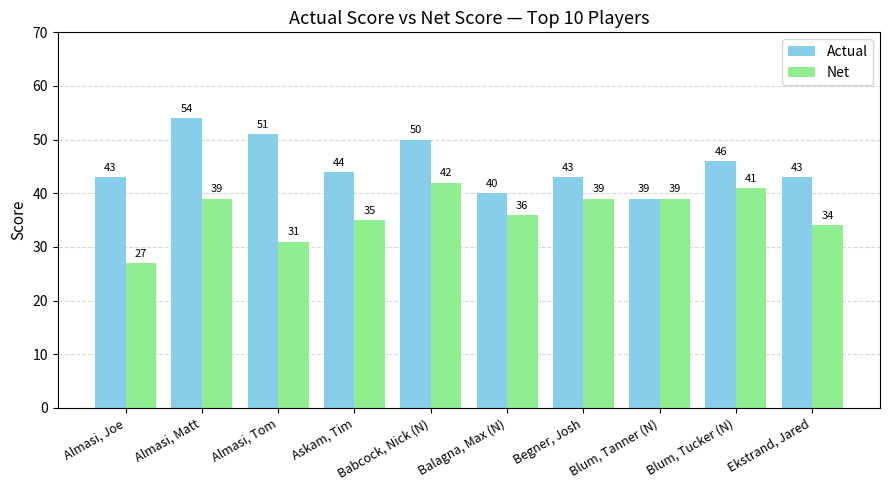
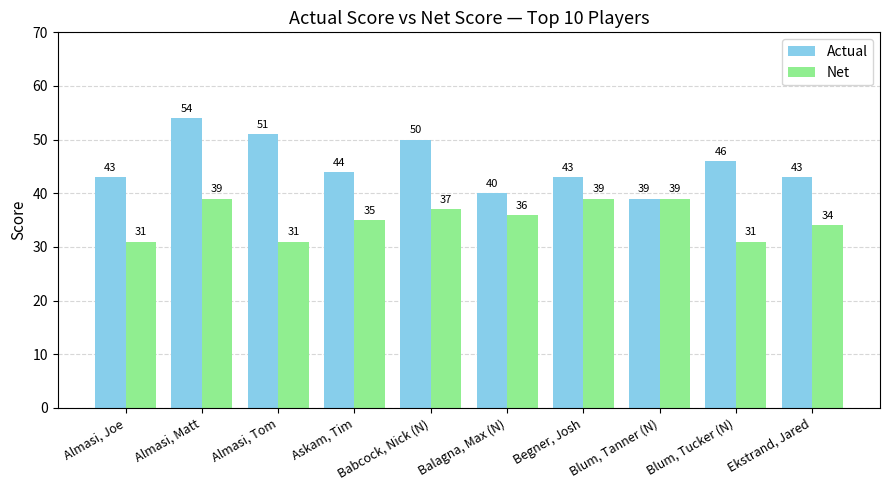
  {
    "Actual": {
      "Almasi, Joe": 43,
      "Almasi, Matt": 54,
      "Almasi, Tom": 51,
      "Askam, Tim": 44,
      "Babcock, Nick (N)": 50,
      "Balagna, Max (N)": 40,
      "Begner, Josh": 43,
      "Blum, Tanner (N)": 39,
      "Blum, Tucker (N)": 46,
      "Ekstrand, Jared": 43
    },
    "Net": {
-     "Almasi, Joe": 27,
+     "Almasi, Joe": 31,
      "Almasi, Matt": 39,
      "Almasi, Tom": 31,
      "Askam, Tim": 35,
-     "Babcock, Nick (N)": 42,
+     "Babcock, Nick (N)": 37,
      "Balagna, Max (N)": 36,
      "Begner, Josh": 39,
      "Blum, Tanner (N)": 39,
-     "Blum, Tucker (N)": 41,
+     "Blum, Tucker (N)": 31,
      "Ekstrand, Jared": 34
    }
  }
